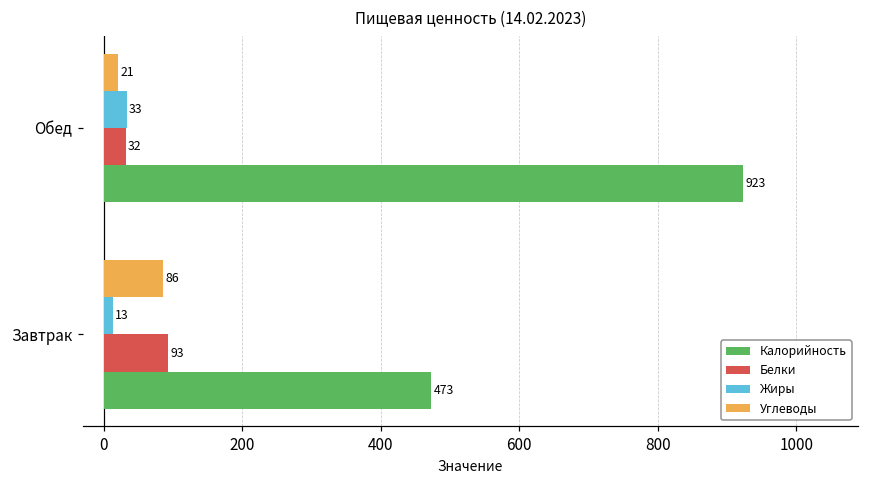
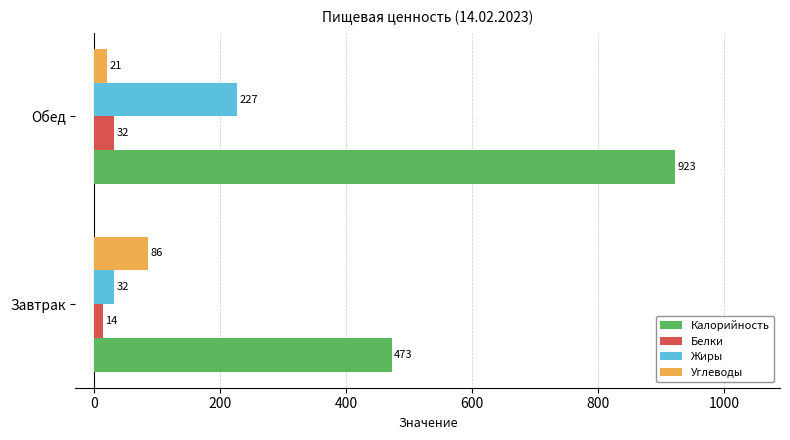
  {
    "Калорийность": {
      "Обед": 923,
      "Завтрак": 473
    },
    "Белки": {
      "Обед": 32,
-     "Завтрак": 93
+     "Завтрак": 14
    },
    "Жиры": {
-     "Обед": 33,
-     "Завтрак": 13
+     "Обед": 227,
+     "Завтрак": 32
    },
    "Углеводы": {
      "Обед": 21,
      "Завтрак": 86
    }
  }
